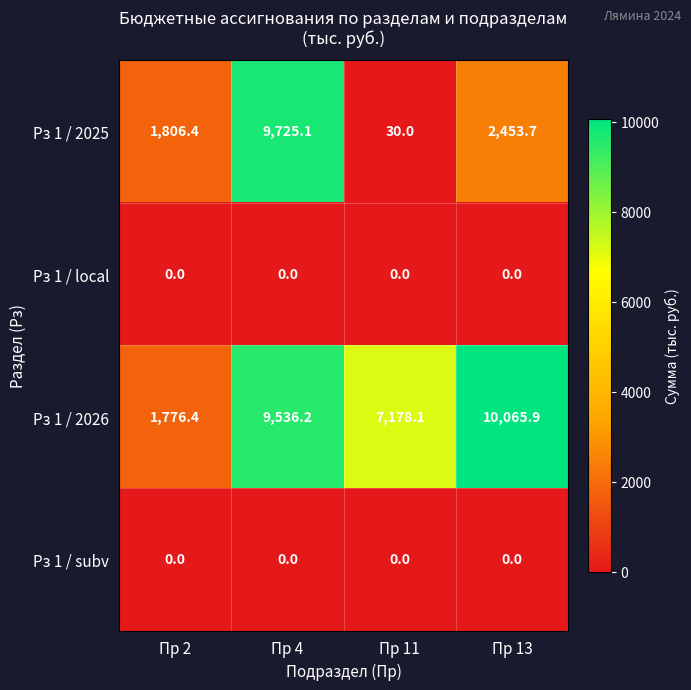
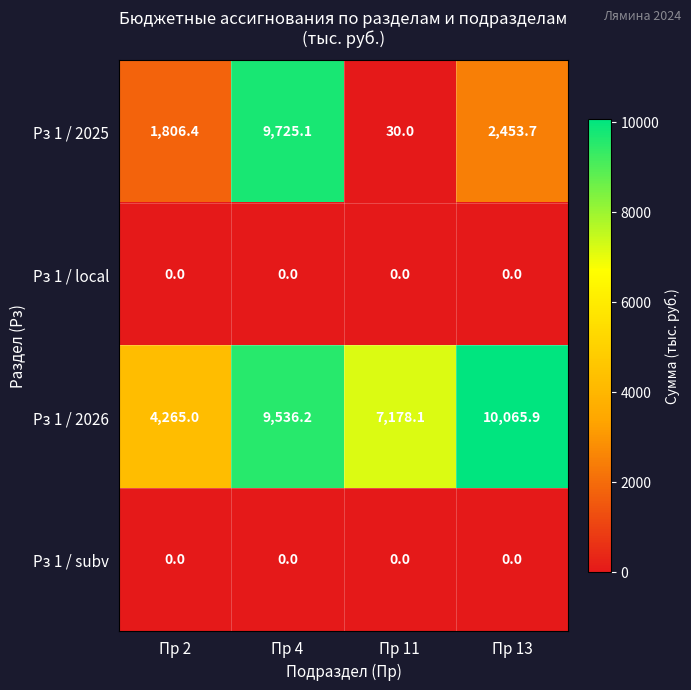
  {
    "Рз 1 / 2025": {
      "Пр 2": "1,806.4",
      "Пр 4": "9,725.1",
      "Пр 11": "30.0",
      "Пр 13": "2,453.7"
    },
    "Рз 1 / local": {
      "Пр 2": "0.0",
      "Пр 4": "0.0",
      "Пр 11": "0.0",
      "Пр 13": "0.0"
    },
    "Рз 1 / 2026": {
-     "Пр 2": "1,776.4",
+     "Пр 2": "4,265.0",
      "Пр 4": "9,536.2",
      "Пр 11": "7,178.1",
      "Пр 13": "10,065.9"
    },
    "Рз 1 / subv": {
      "Пр 2": "0.0",
      "Пр 4": "0.0",
      "Пр 11": "0.0",
      "Пр 13": "0.0"
    }
  }
